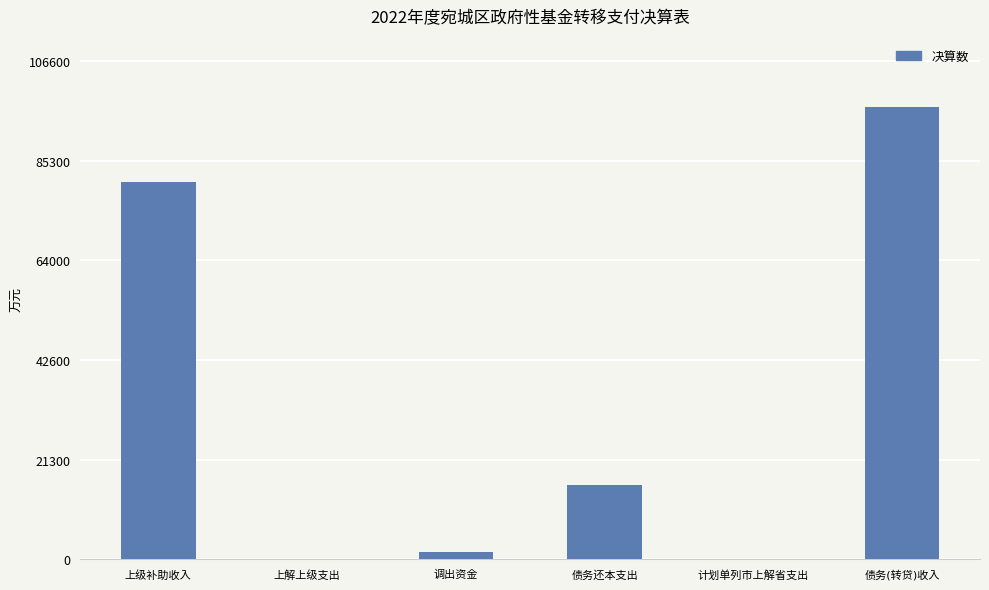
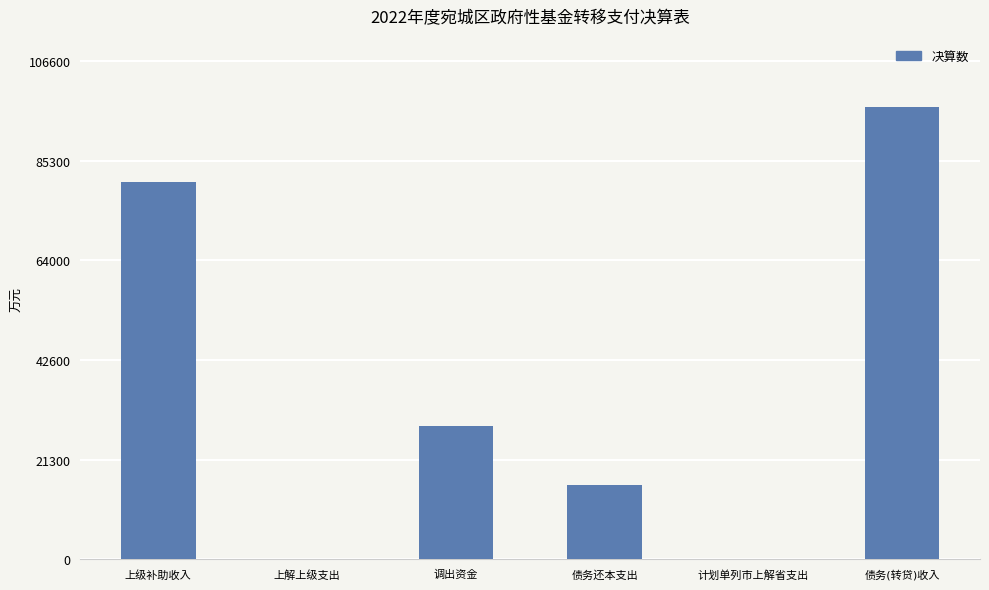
  {
    "上级补助收入": 81000,
    "上解上级支出": 0,
-   "调出资金": 2000,
+   "调出资金": 28000,
    "债务还本支出": 16000,
    "计划单列市上解省支出": 0,
    "债务(转贷)收入": 97000
  }
